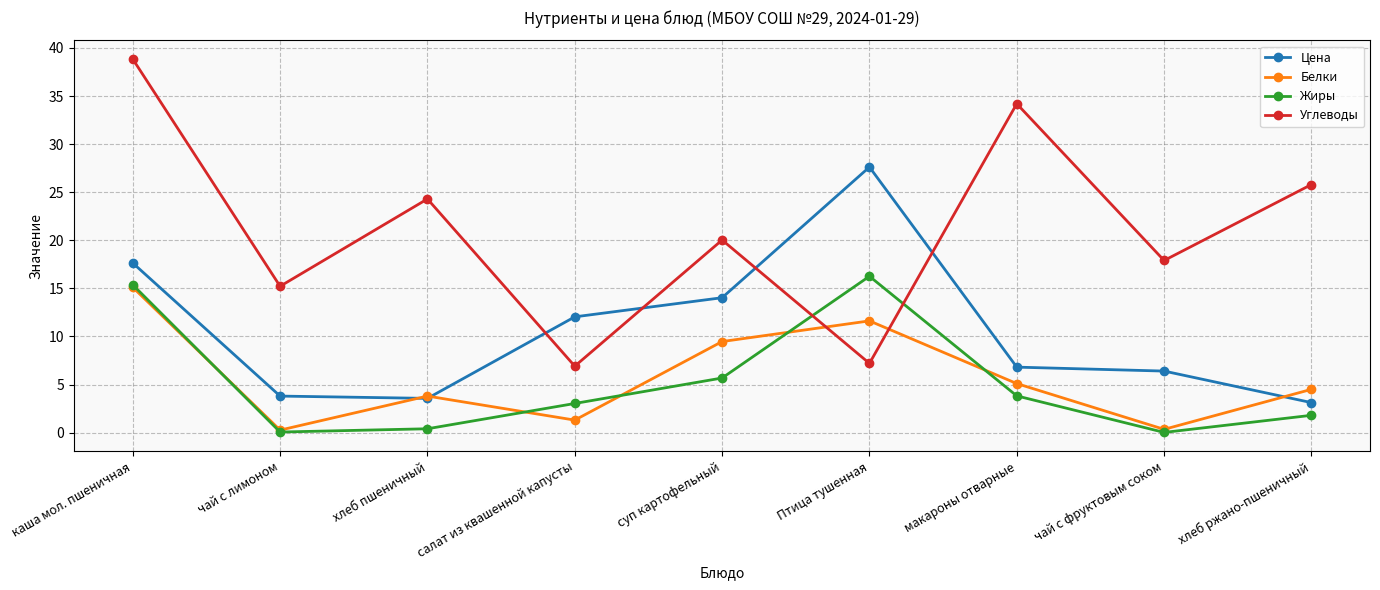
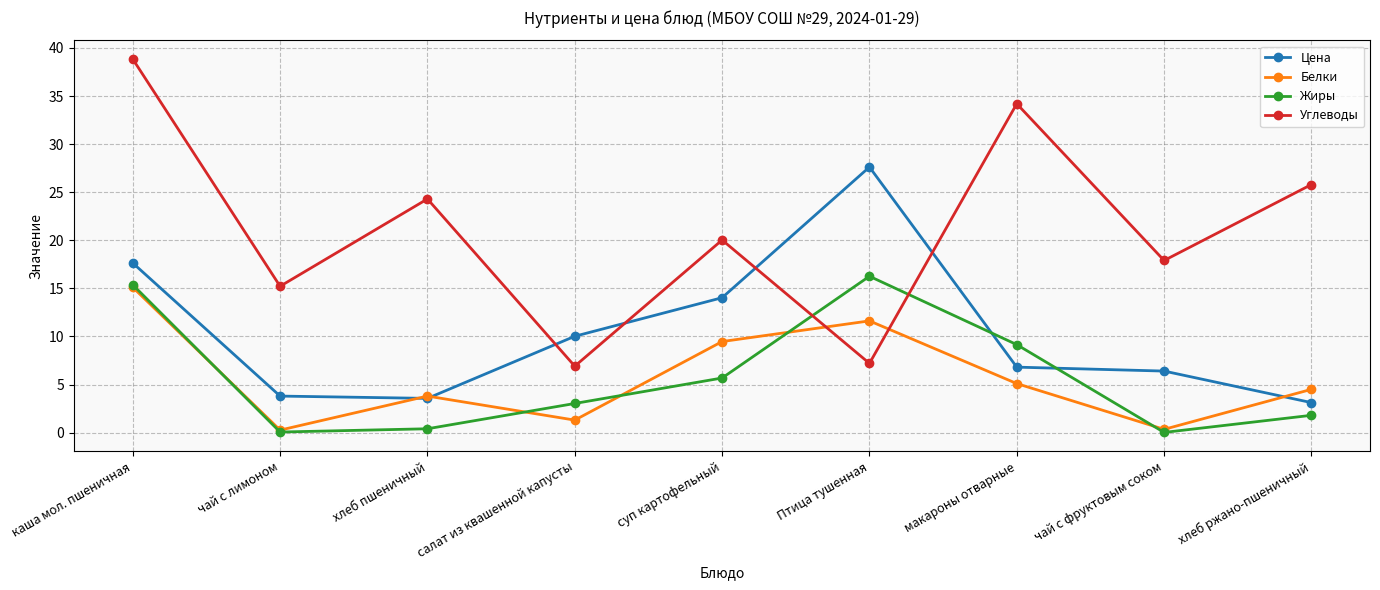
  {
    "Цена": {
      "каша мол. пшеничная": 18,
      "чай с лимоном": 4,
-     "салат из квашенной капусты": 12,
+     "салат из квашенной капусты": 10,
      "суп картофельный": 14,
      "Птица тушенная": 28,
      "макароны отварные": 7,
      "чай с фруктовым соком": 6,
      "хлеб ржано-пшеничный": 3
    },
    "Белки": {
      "салат из квашенной капусты": 1,
      "суп картофельный": 9,
      "Птица тушенная": 12,
      "макароны отварные": 5,
      "чай с фруктовым соком": 0,
      "хлеб ржано-пшеничный": 5
    },
    "Жиры": {
      "хлеб пшеничный": 0,
      "салат из квашенной капусты": 3,
      "суп картофельный": 6,
      "Птица тушенная": 16,
-     "макароны отварные": 4,
+     "макароны отварные": 9,
      "чай с фруктовым соком": 0,
      "хлеб ржано-пшеничный": 2
    },
    "Углеводы": {
      "каша мол. пшеничная": 39,
      "чай с лимоном": 15,
      "хлеб пшеничный": 24,
      "салат из квашенной капусты": 7,
      "суп картофельный": 20,
      "Птица тушенная": 7,
      "макароны отварные": 34,
      "чай с фруктовым соком": 18,
      "хлеб ржано-пшеничный": 26
    }
  }
